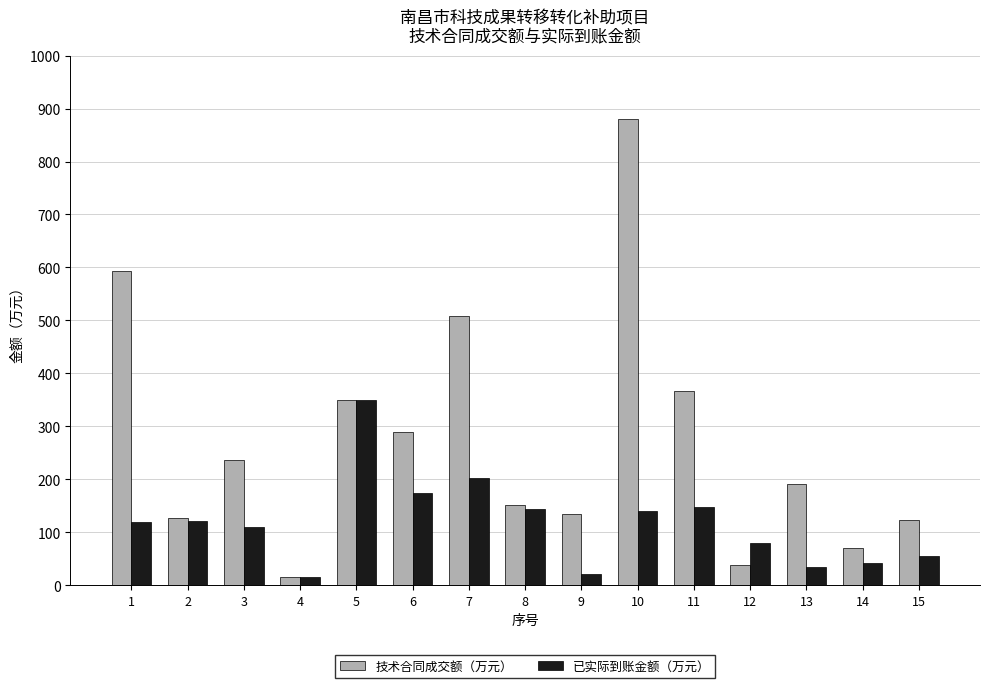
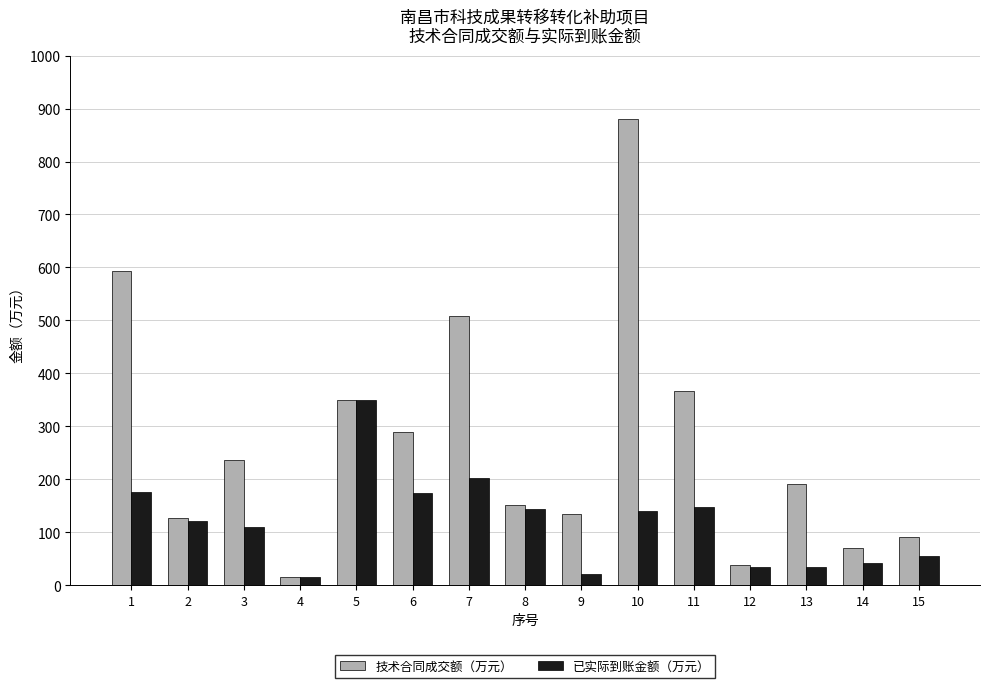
  {
    "技术合同成交额（万元）": {
      "1": 590,
      "2": 130,
      "3": 240,
      "4": 20,
      "5": 350,
      "6": 290,
      "7": 510,
      "8": 150,
      "9": 140,
      "10": 880,
      "11": 370,
      "12": 40,
      "13": 190,
      "14": 70,
-     "15": 120
+     "15": 90
    },
    "已实际到账金额（万元）": {
-     "1": 120,
+     "1": 180,
      "2": 120,
      "3": 110,
      "4": 20,
      "5": 350,
      "6": 170,
      "7": 200,
      "8": 140,
      "9": 20,
      "10": 140,
      "11": 150,
-     "12": 80,
+     "12": 30,
      "13": 30,
      "14": 40,
      "15": 50
    }
  }
